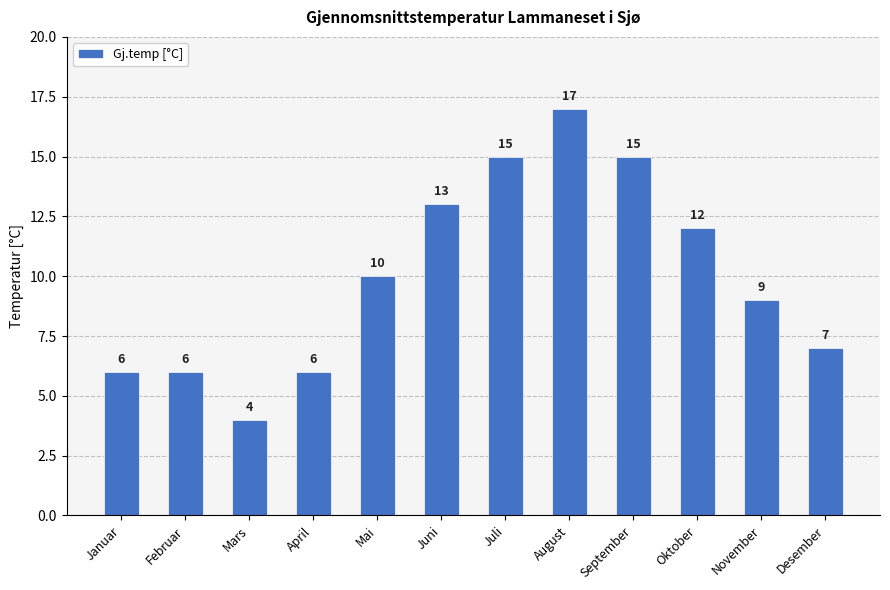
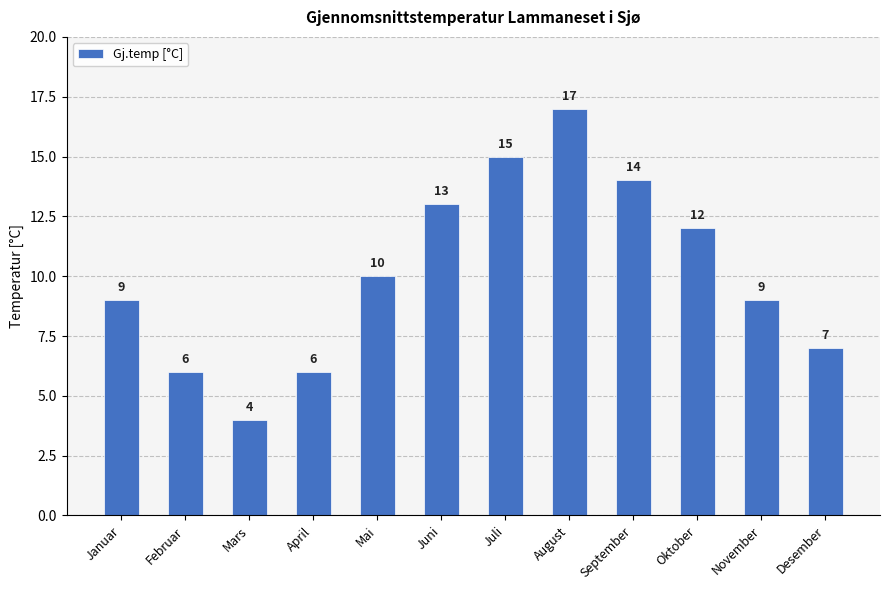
  {
-   "Januar": 6,
+   "Januar": 9,
    "Februar": 6,
    "Mars": 4,
    "April": 6,
    "Mai": 10,
    "Juni": 13,
    "Juli": 15,
    "August": 17,
-   "September": 15,
+   "September": 14,
    "Oktober": 12,
    "November": 9,
    "Desember": 7
  }
